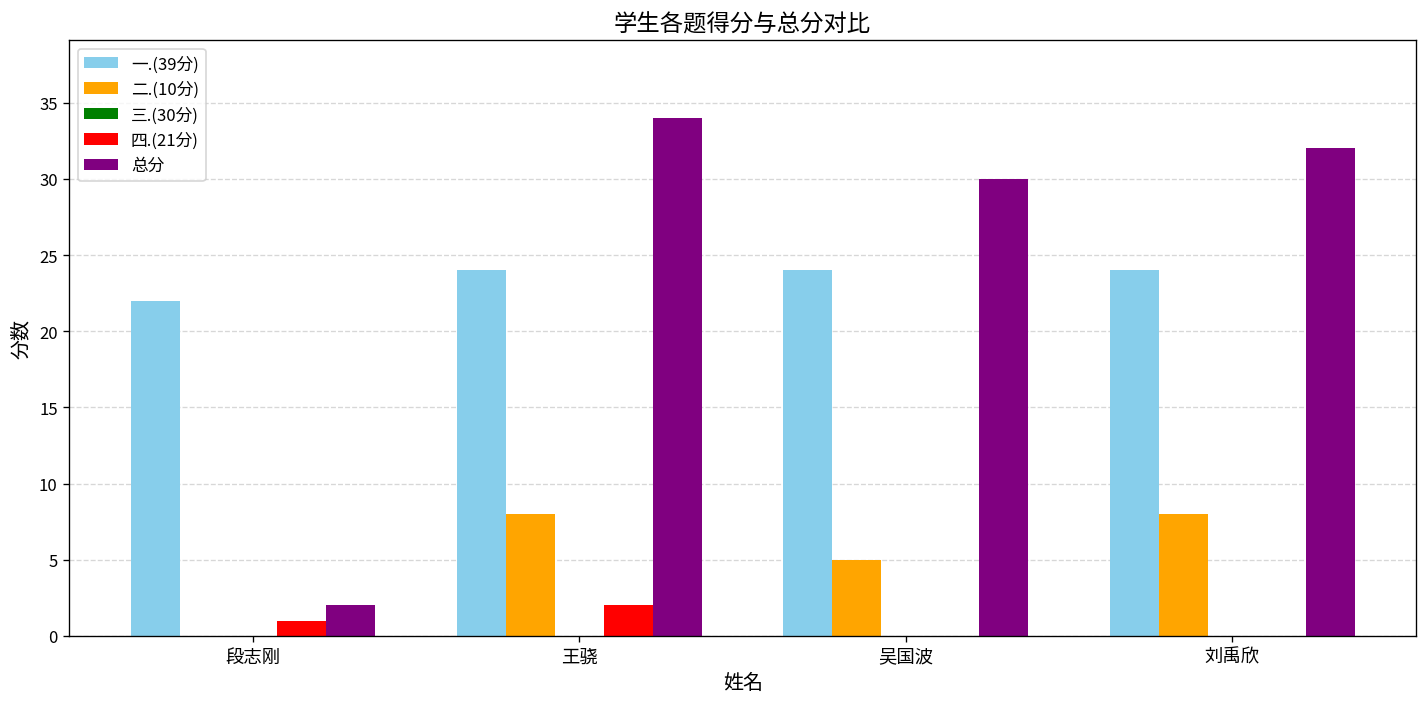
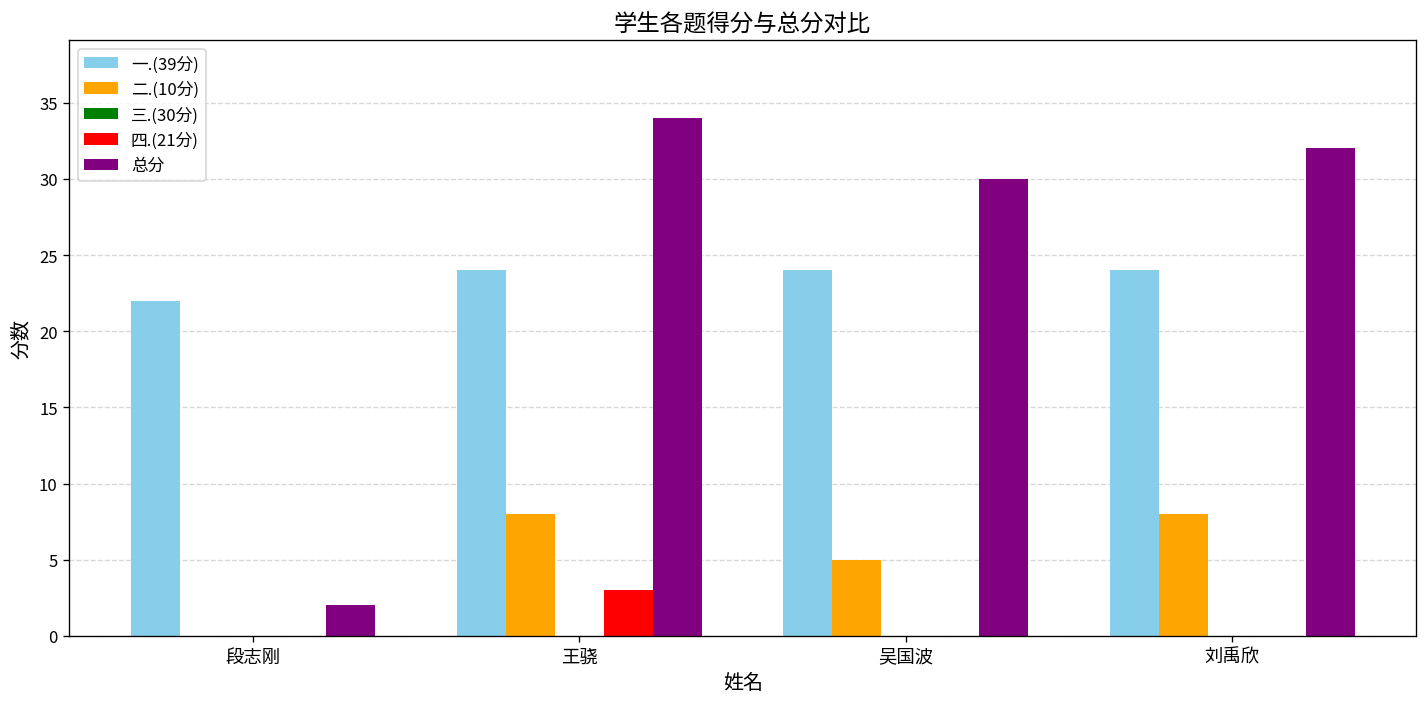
  {
    "一.(39分)": {
      "段志刚": 22,
      "王骁": 24,
      "吴国波": 24,
      "刘禹欣": 24
    },
    "二.(10分)": {
      "段志刚": 0,
      "王骁": 8,
      "吴国波": 5,
      "刘禹欣": 8
    },
    "三.(30分)": {
      "段志刚": 0,
      "王骁": 0,
      "吴国波": 0,
      "刘禹欣": 0
    },
    "四.(21分)": {
-     "段志刚": 1,
-     "王骁": 2,
+     "段志刚": 0,
+     "王骁": 3,
      "吴国波": 0,
      "刘禹欣": 0
    },
    "总分": {
      "段志刚": 2,
      "王骁": 34,
      "吴国波": 30,
      "刘禹欣": 32
    }
  }
